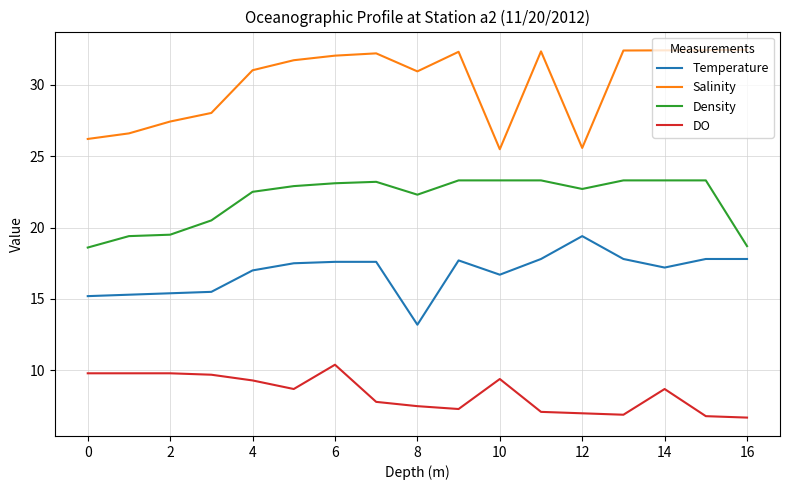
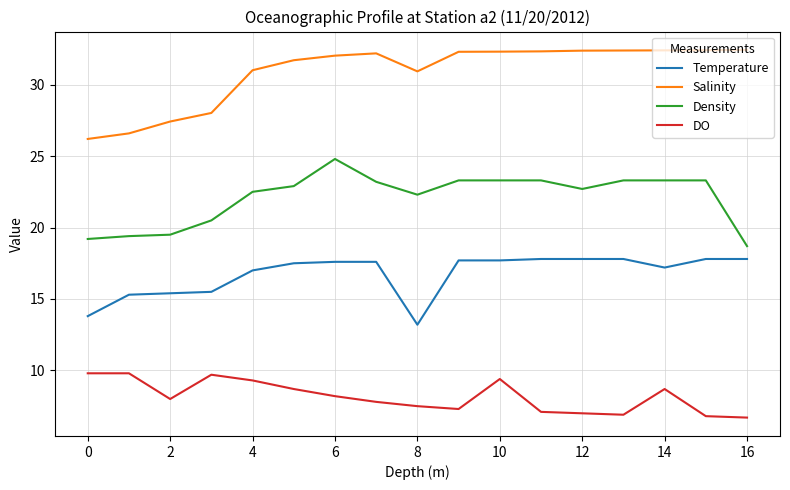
  {
    "Temperature": {
-     "0": 15.2,
+     "0": 13.8,
      "2": 15.4,
      "4": 17.0,
      "6": 17.6,
      "8": 13.2,
-     "10": 16.7,
-     "12": 19.4,
+     "10": 17.7,
+     "12": 17.8,
      "14": 17.2,
      "16": 17.8
    },
    "Salinity": {
      "0": 26.2,
      "2": 27.4,
      "4": 31.0,
      "6": 32.0,
      "8": 30.9,
-     "10": 25.5,
-     "12": 25.6
+     "10": 32.3,
+     "12": 32.4
    },
    "Density": {
-     "0": 18.6,
+     "0": 19.2,
      "2": 19.5,
      "4": 22.5,
-     "6": 23.1,
+     "6": 24.8,
      "8": 22.3,
      "10": 23.3,
      "12": 22.7,
      "14": 23.3,
      "16": 18.7
    },
    "DO": {
      "0": 9.8,
-     "2": 9.8,
+     "2": 8.0,
      "4": 9.3,
-     "6": 10.4,
+     "6": 8.2,
      "8": 7.5,
      "10": 9.4,
      "12": 7.0,
      "14": 8.7,
      "16": 6.7
    }
  }
